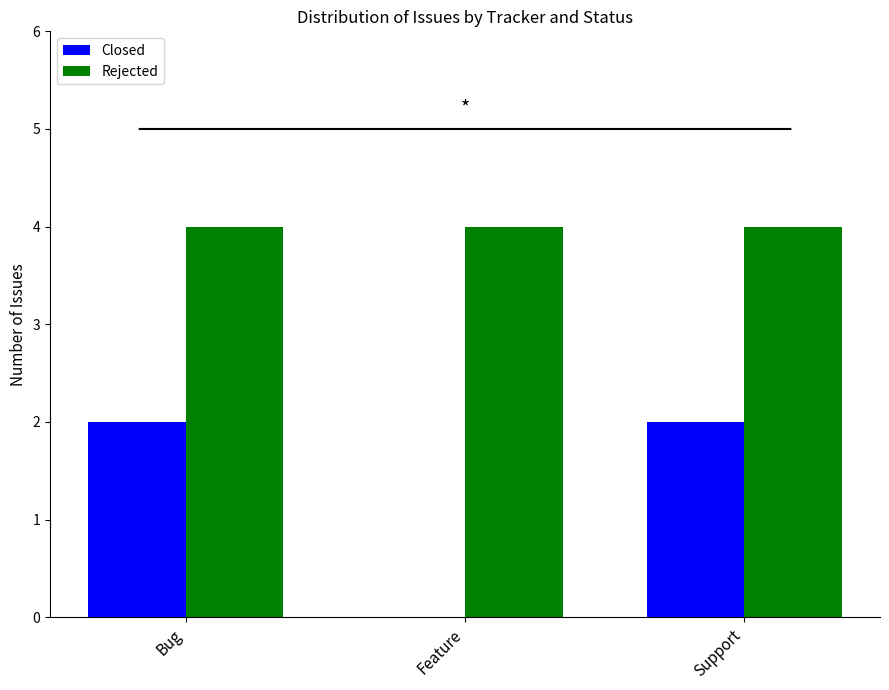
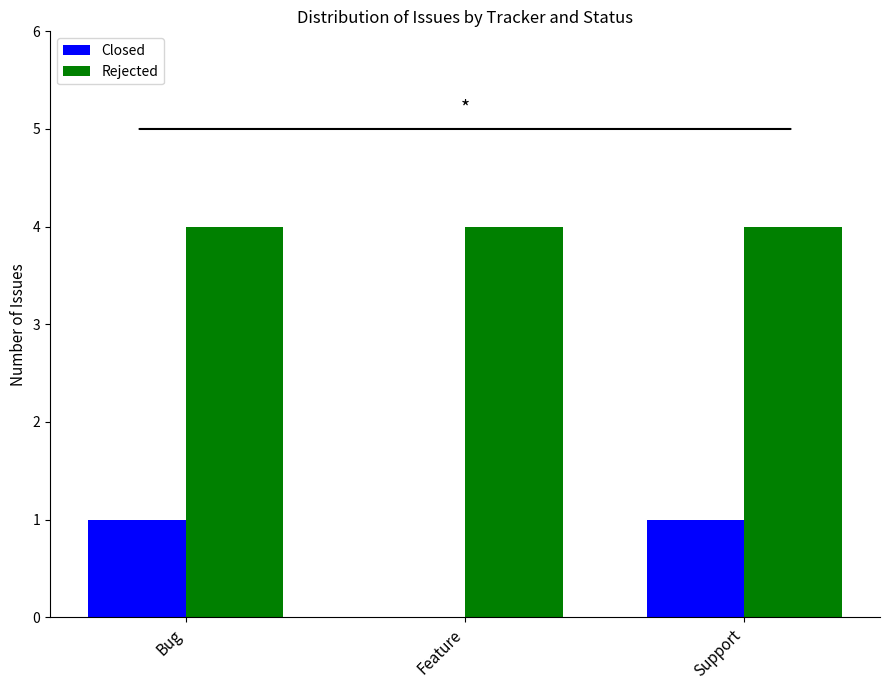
  {
    "Closed": {
-     "Bug": 2,
+     "Bug": 1,
      "Feature": 0,
-     "Support": 2
+     "Support": 1
    },
    "Rejected": {
      "Bug": 4,
      "Feature": 4,
      "Support": 4
    }
  }
